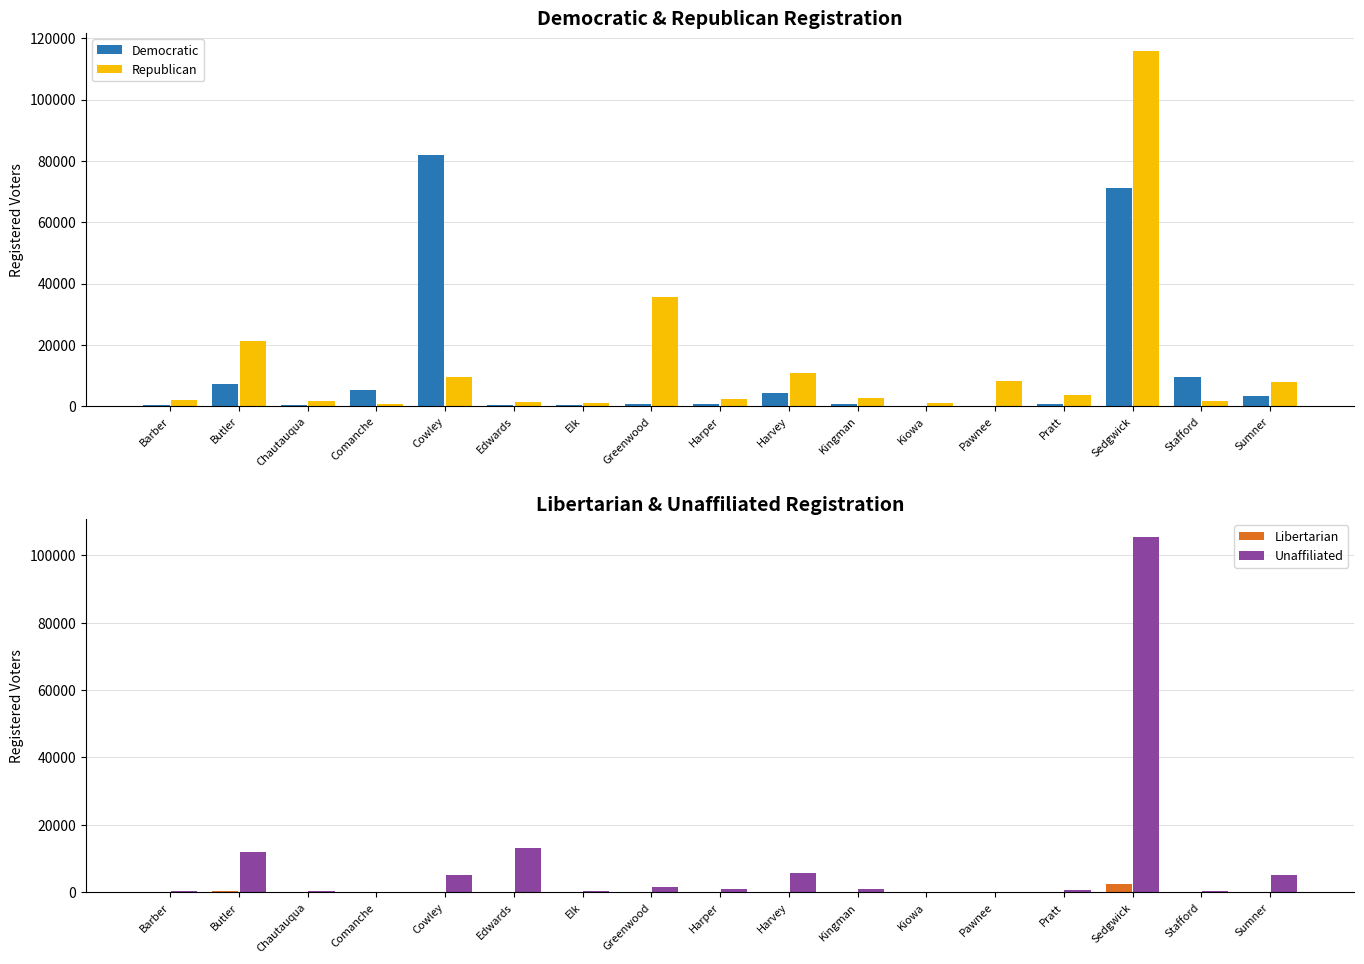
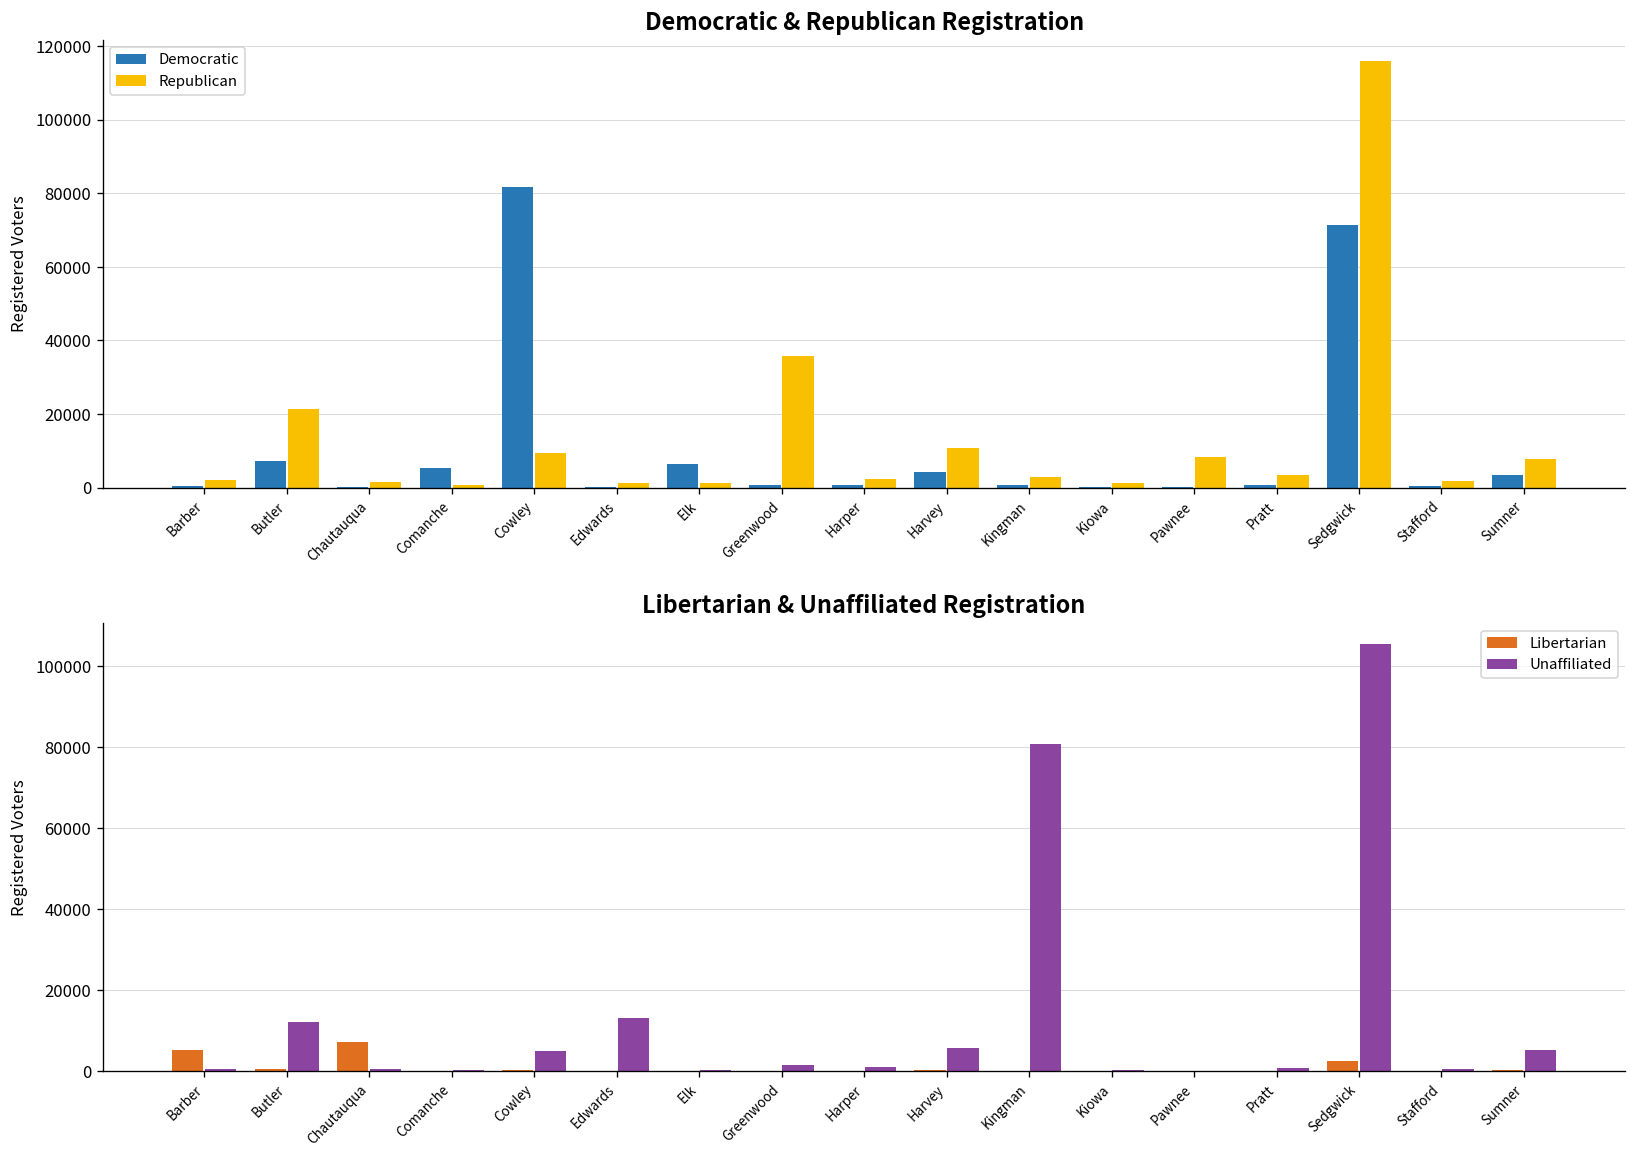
  {
    "Democratic & Republican Registration": {
      "Democratic": {
        "Butler": 7000,
        "Comanche": 5000,
        "Cowley": 82000,
-       "Elk": 0,
+       "Elk": 6000,
        "Harvey": 4000,
        "Pratt": 1000,
        "Sedgwick": 71000,
-       "Stafford": 10000,
+       "Stafford": 0,
        "Sumner": 3000
      },
      "Republican": {
        "Barber": 2000,
        "Butler": 21000,
        "Chautauqua": 2000,
        "Comanche": 1000,
        "Cowley": 9000,
        "Edwards": 1000,
        "Elk": 1000,
        "Greenwood": 36000,
        "Harper": 2000,
        "Harvey": 11000,
        "Kingman": 3000,
        "Kiowa": 1000,
        "Pawnee": 8000,
        "Pratt": 3000,
        "Sedgwick": 116000,
        "Stafford": 2000,
        "Sumner": 8000
      }
    },
    "Libertarian & Unaffiliated Registration": {
      "Libertarian": {
-       "Barber": 0,
-       "Chautauqua": 0,
+       "Barber": 5000,
+       "Chautauqua": 7000,
        "Sedgwick": 3000
      },
      "Unaffiliated": {
        "Butler": 12000,
        "Cowley": 5000,
        "Edwards": 13000,
        "Greenwood": 2000,
        "Harper": 1000,
        "Harvey": 6000,
-       "Kingman": 1000,
+       "Kingman": 81000,
        "Pratt": 1000,
        "Sedgwick": 105000,
        "Sumner": 5000
      }
    }
  }
